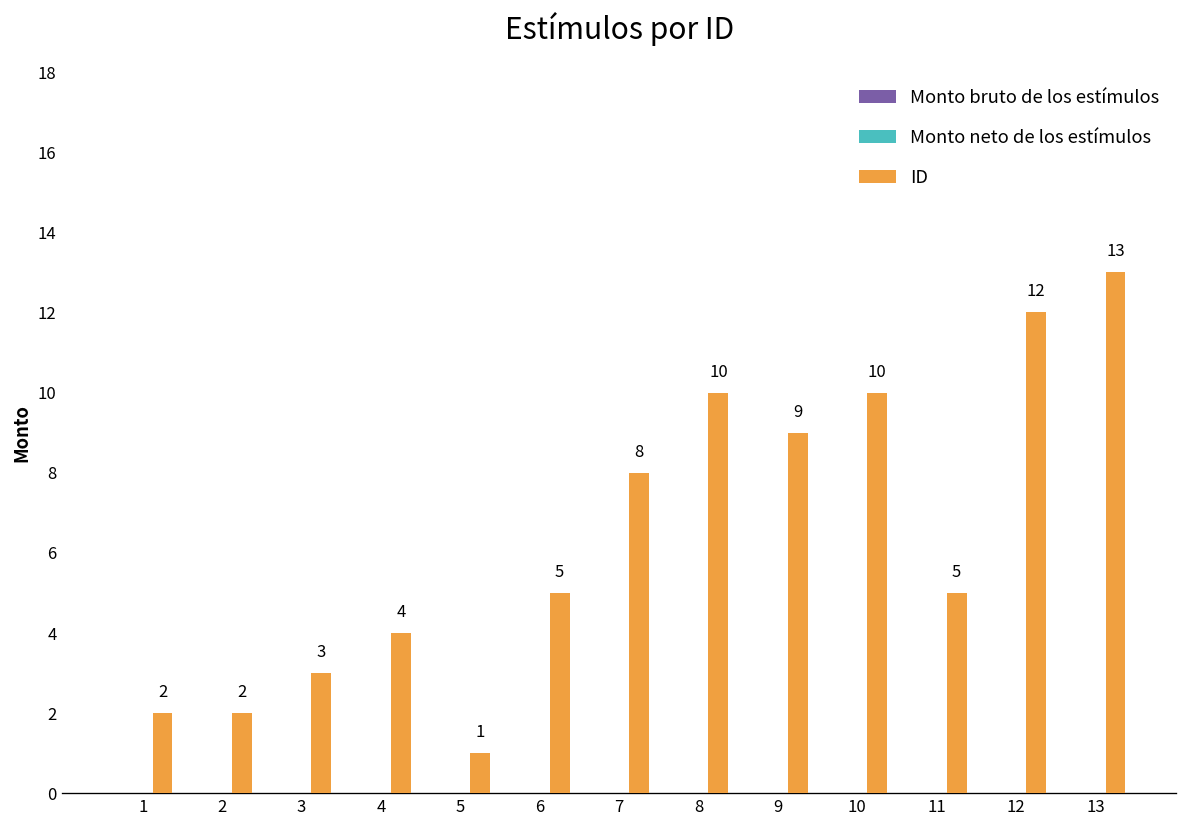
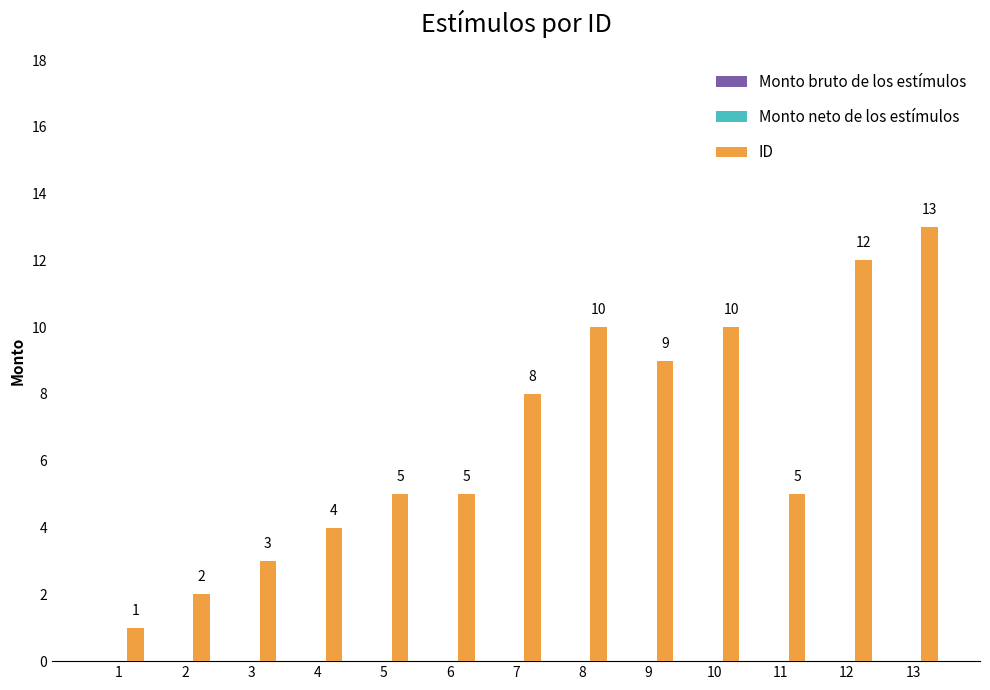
  {
    "Monto bruto de los estímulos": {
      "1": 0.0,
      "2": 0.0,
      "3": 0.0,
      "4": 0.0,
      "5": 0.0,
      "6": 0.0,
      "7": 0.0,
      "8": 0.0,
      "9": 0.0,
      "10": 0.0,
      "11": 0.0,
      "12": 0.0,
      "13": 0.0
    },
    "Monto neto de los estímulos": {
      "1": 0.0,
      "2": 0.0,
      "3": 0.0,
      "4": 0.0,
      "5": 0.0,
      "6": 0.0,
      "7": 0.0,
      "8": 0.0,
      "9": 0.0,
      "10": 0.0,
      "11": 0.0,
      "12": 0.0,
      "13": 0.0
    },
    "ID": {
-     "1": 2,
+     "1": 1,
      "2": 2,
      "3": 3,
      "4": 4,
-     "5": 1,
+     "5": 5,
      "6": 5,
      "7": 8,
      "8": 10,
      "9": 9,
      "10": 10,
      "11": 5,
      "12": 12,
      "13": 13
    }
  }
